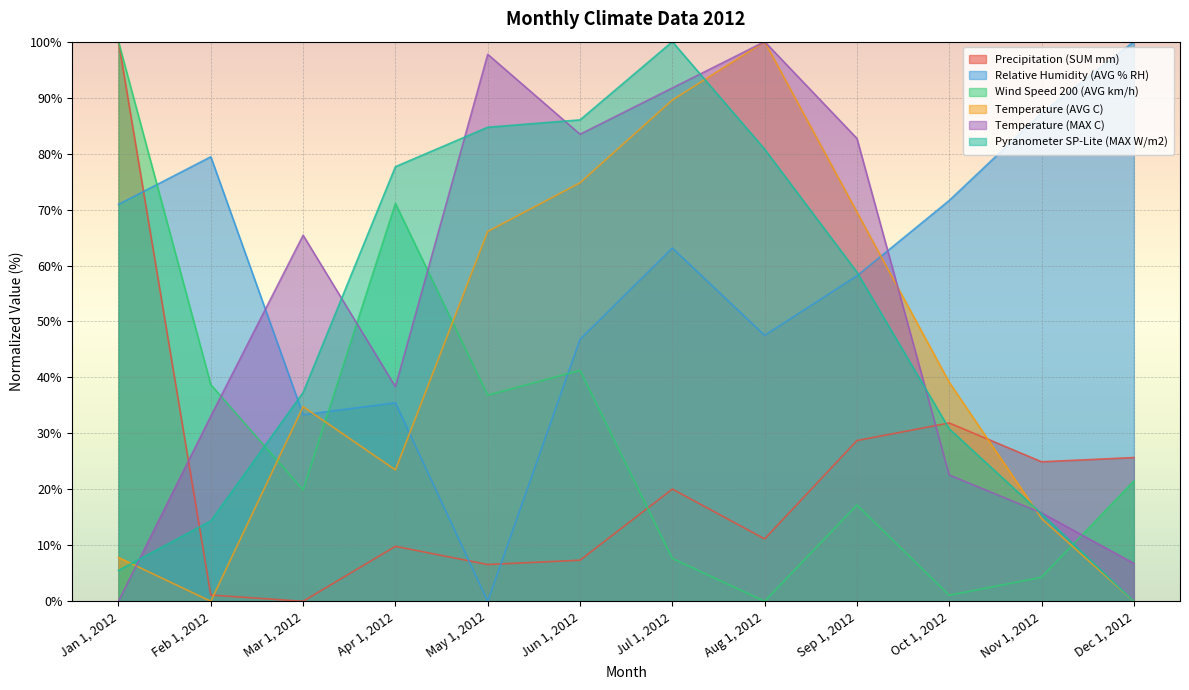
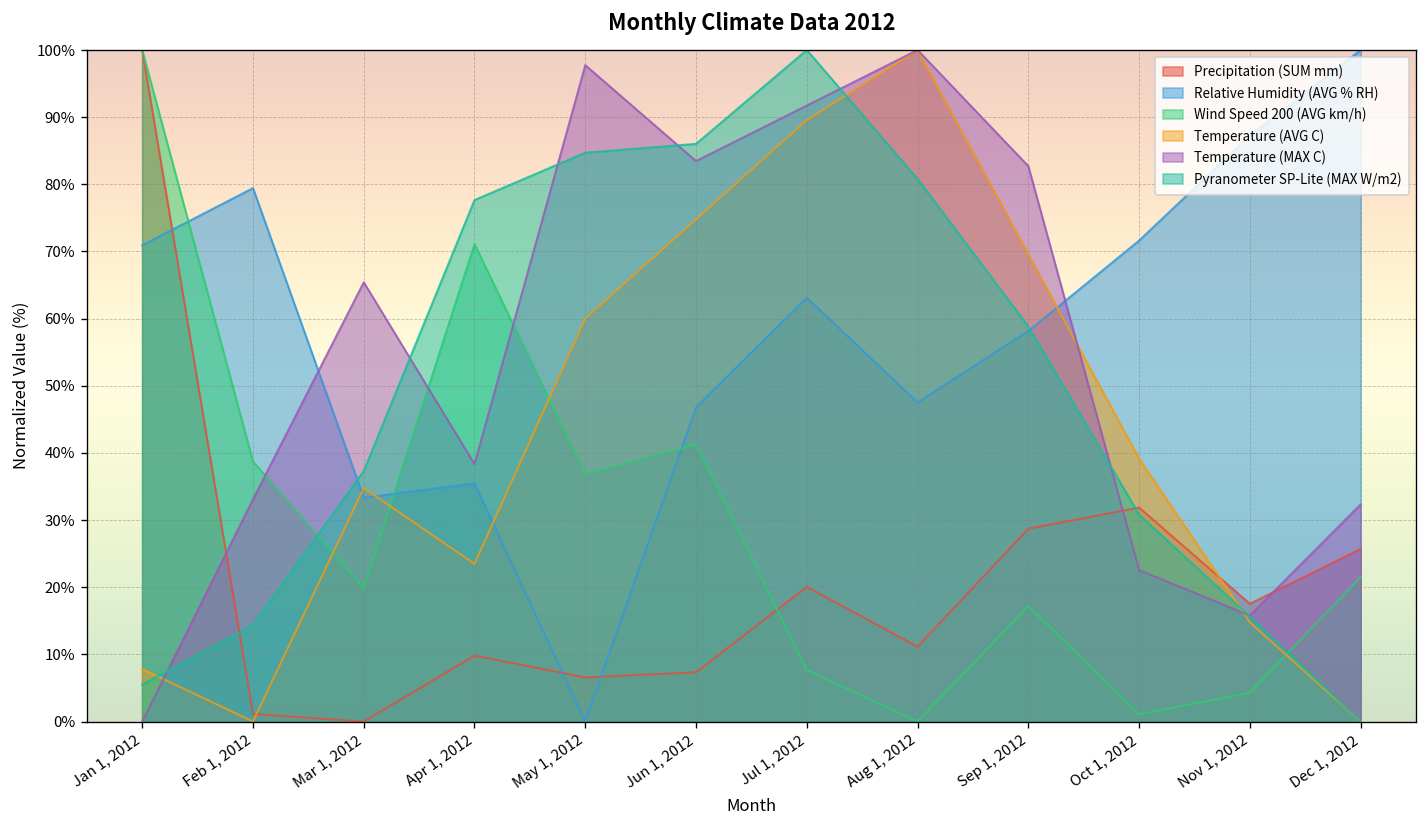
  {
    "Precipitation (SUM mm)": {
      "Feb 1, 2012": "1%",
      "Mar 1, 2012": "0%",
      "Apr 1, 2012": "10%",
      "May 1, 2012": "7%",
      "Jun 1, 2012": "7%",
      "Jul 1, 2012": "20%",
      "Aug 1, 2012": "11%",
      "Sep 1, 2012": "29%",
      "Oct 1, 2012": "32%",
-     "Nov 1, 2012": "25%",
+     "Nov 1, 2012": "18%",
      "Dec 1, 2012": "26%"
    },
    "Temperature (AVG C)": {
      "Jan 1, 2012": "8%",
      "Feb 1, 2012": "0%",
      "Mar 1, 2012": "35%",
      "Apr 1, 2012": "23%",
-     "May 1, 2012": "66%",
+     "May 1, 2012": "60%",
      "Jun 1, 2012": "75%",
      "Jul 1, 2012": "90%",
      "Sep 1, 2012": "70%",
      "Oct 1, 2012": "39%",
      "Nov 1, 2012": "15%"
    },
    "Temperature (MAX C)": {
      "Jan 1, 2012": "0%",
      "Feb 1, 2012": "33%",
      "Mar 1, 2012": "65%",
      "Apr 1, 2012": "38%",
      "May 1, 2012": "98%",
      "Jun 1, 2012": "83%",
      "Jul 1, 2012": "92%",
      "Sep 1, 2012": "83%",
      "Oct 1, 2012": "23%",
-     "Dec 1, 2012": "7%"
+     "Dec 1, 2012": "32%"
    }
  }
